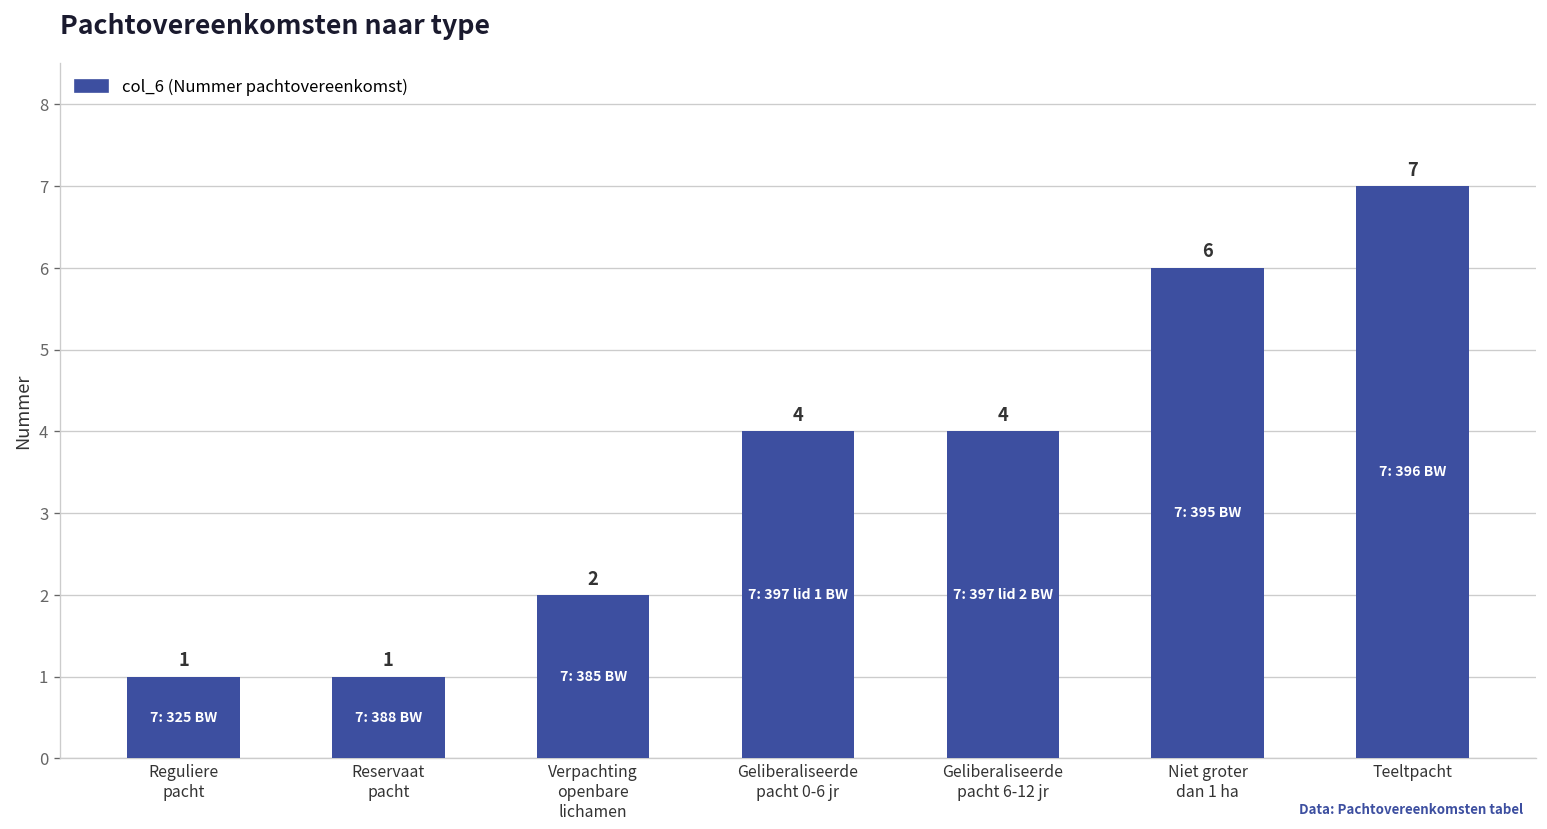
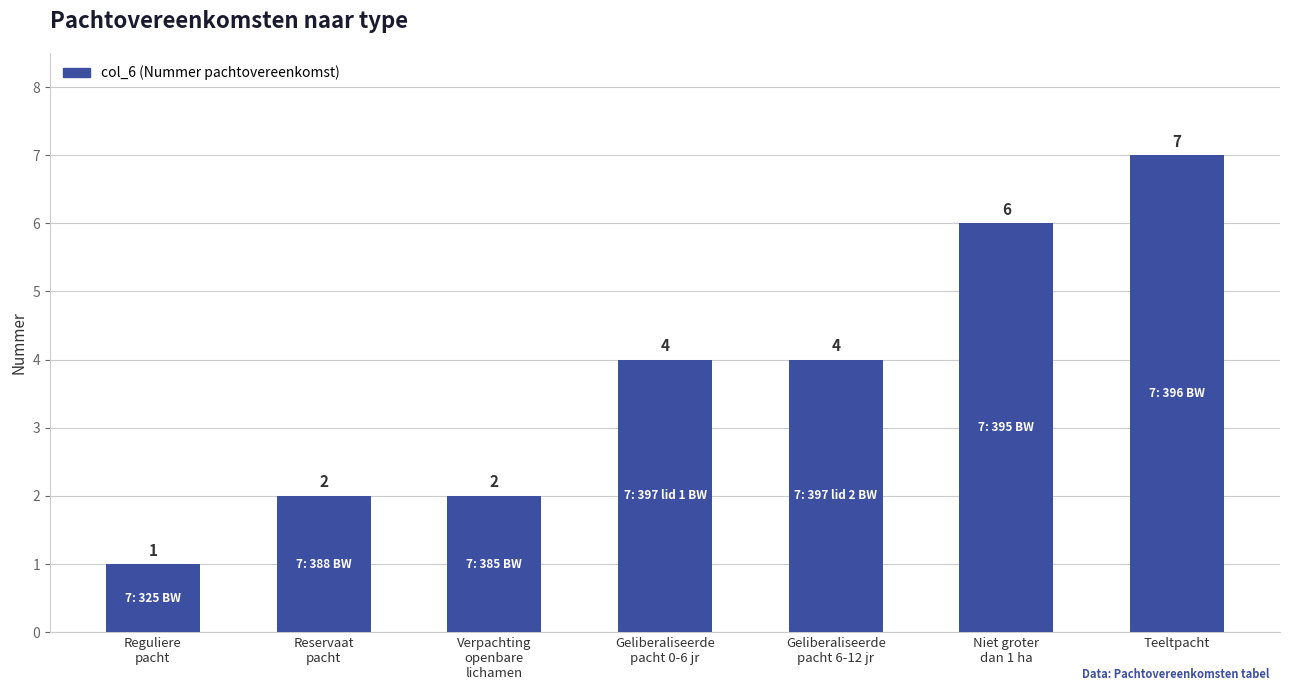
  {
    "Reguliere pacht": 1,
-   "Reservaat pacht": 1,
+   "Reservaat pacht": 2,
    "Verpachting openbare lichamen": 2,
    "Geliberaliseerde pacht 0-6 jr": 4,
    "Geliberaliseerde pacht 6-12 jr": 4,
    "Niet groter dan 1 ha": 6,
    "Teeltpacht": 7
  }
